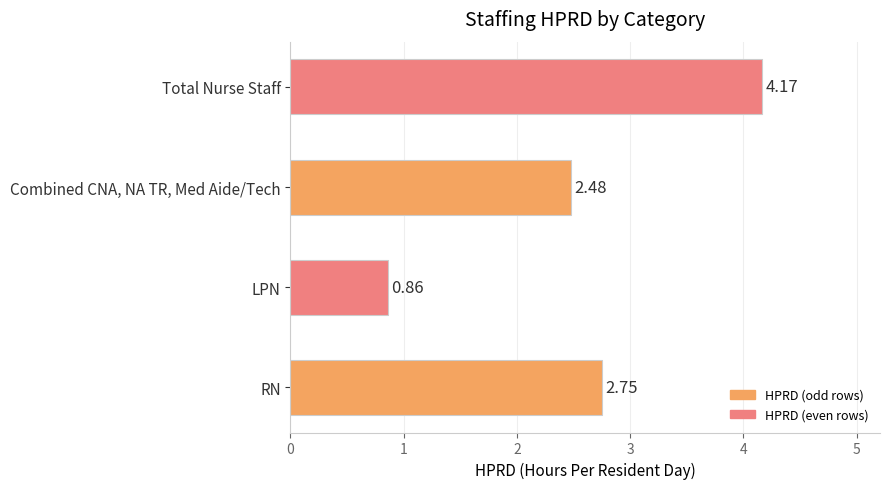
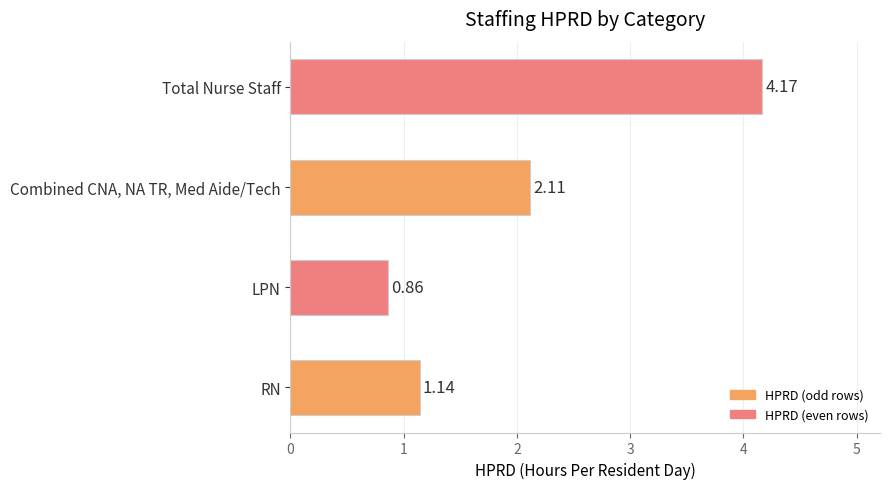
  {
    "Total Nurse Staff": 4.17,
-   "Combined CNA, NA TR, Med Aide/Tech": 2.48,
+   "Combined CNA, NA TR, Med Aide/Tech": 2.11,
    "LPN": 0.86,
-   "RN": 2.75
+   "RN": 1.14
  }
